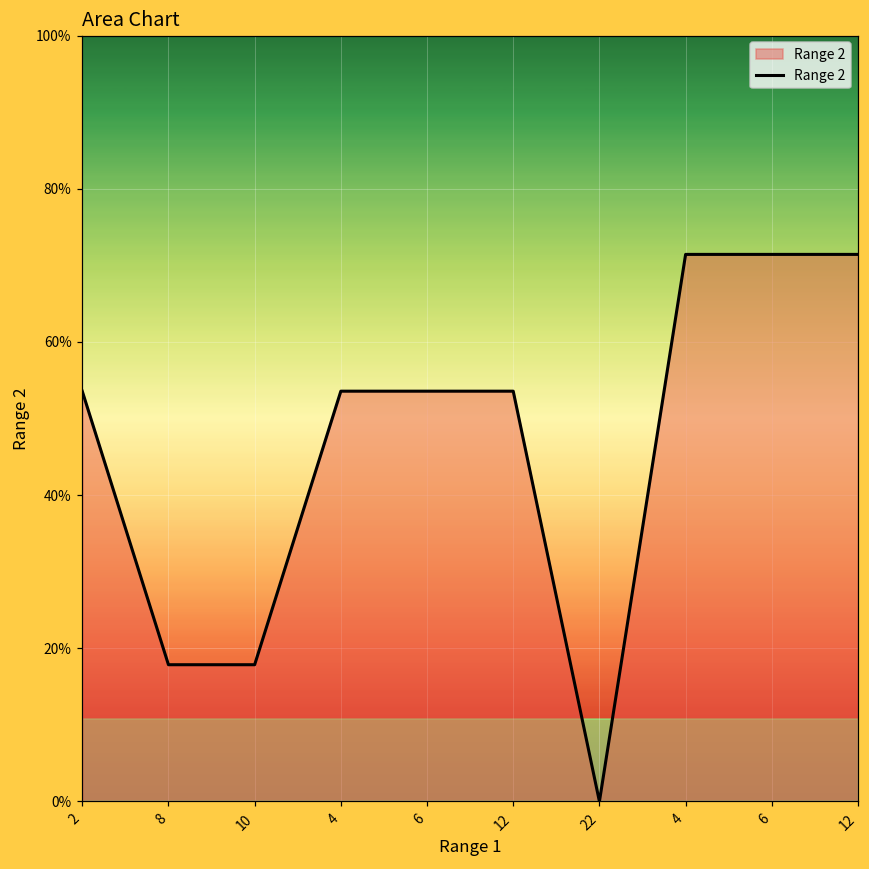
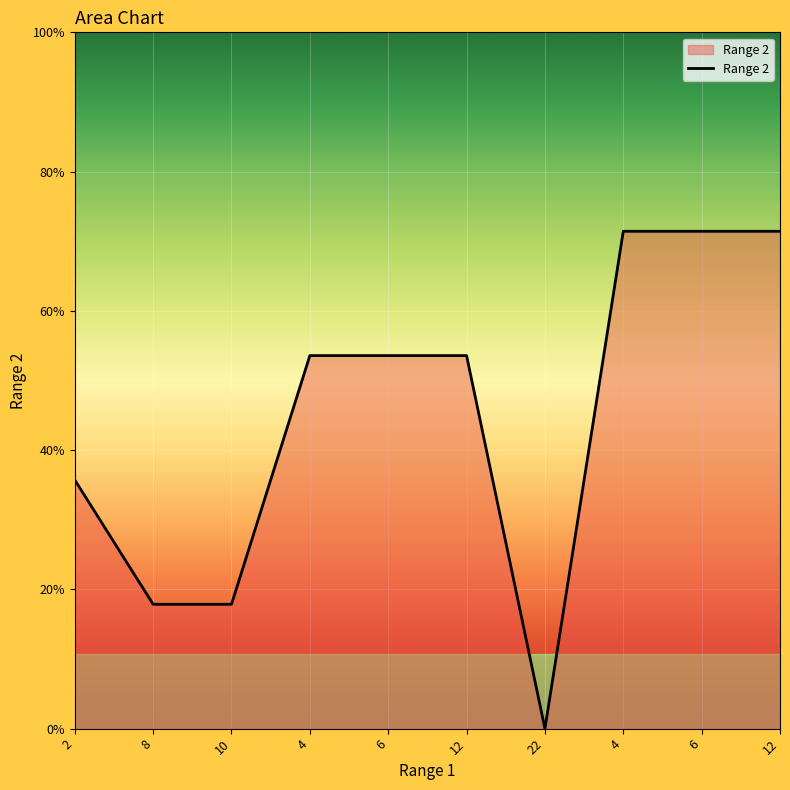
  {
-   "2": "54%",
+   "2": "36%",
    "8": "18%",
    "10": "18%"
  }
